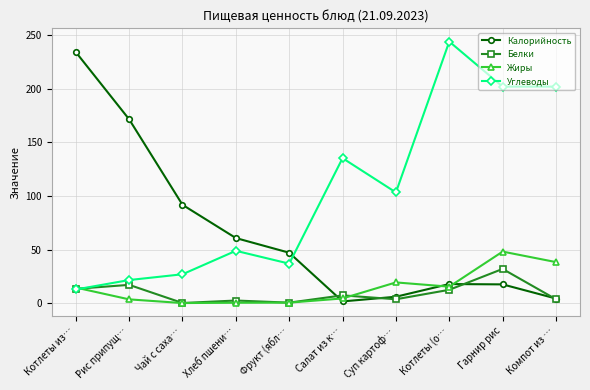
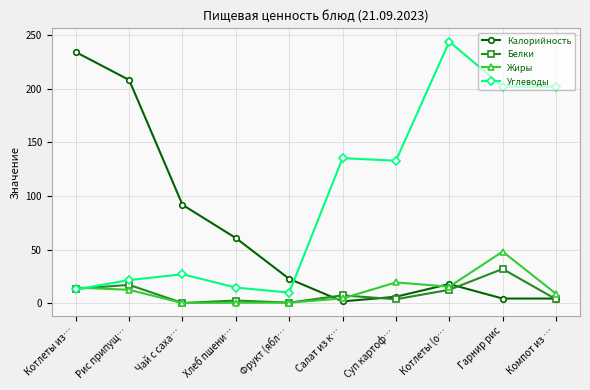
  {
    "Калорийность": {
      "Котлеты из…": 234,
-     "Рис припущ…": 172,
+     "Рис припущ…": 208,
      "Чай с саха…": 92,
      "Хлеб пшени…": 61,
-     "Фрукт (ябл…": 47,
+     "Фрукт (ябл…": 23,
      "Салат из к…": 2,
      "Суп картоф…": 6,
      "Котлеты (о…": 18,
-     "Гарнир рис": 17
+     "Гарнир рис": 4
    },
    "Белки": {
      "Рис припущ…": 17,
      "Салат из к…": 7,
      "Суп картоф…": 4,
      "Котлеты (о…": 12,
      "Гарнир рис": 32
    },
    "Жиры": {
-     "Рис припущ…": 3,
+     "Рис припущ…": 12,
      "Салат из к…": 4,
      "Суп картоф…": 19,
      "Котлеты (о…": 15,
      "Гарнир рис": 48,
-     "Компот из …": 38
+     "Компот из …": 9
    },
    "Углеводы": {
      "Рис припущ…": 21,
      "Чай с саха…": 27,
-     "Хлеб пшени…": 49,
-     "Фрукт (ябл…": 37,
+     "Хлеб пшени…": 14,
+     "Фрукт (ябл…": 10,
      "Салат из к…": 135,
-     "Суп картоф…": 103,
+     "Суп картоф…": 133,
      "Котлеты (о…": 244
    }
  }
